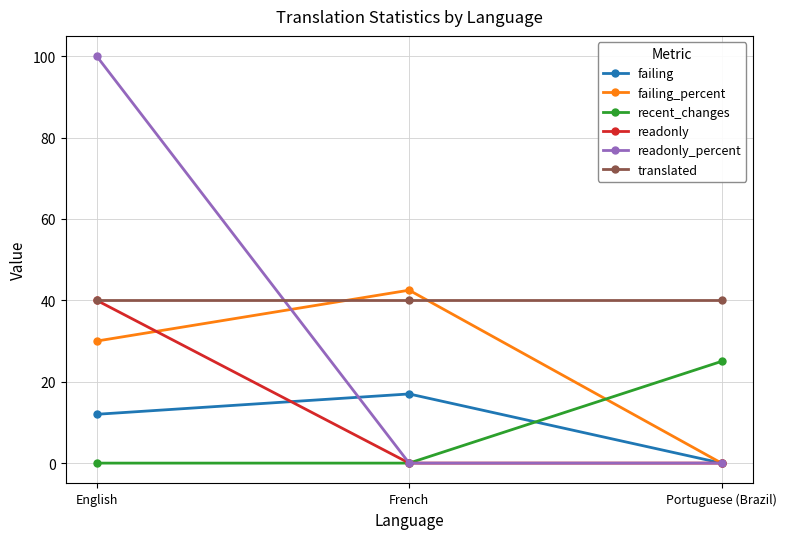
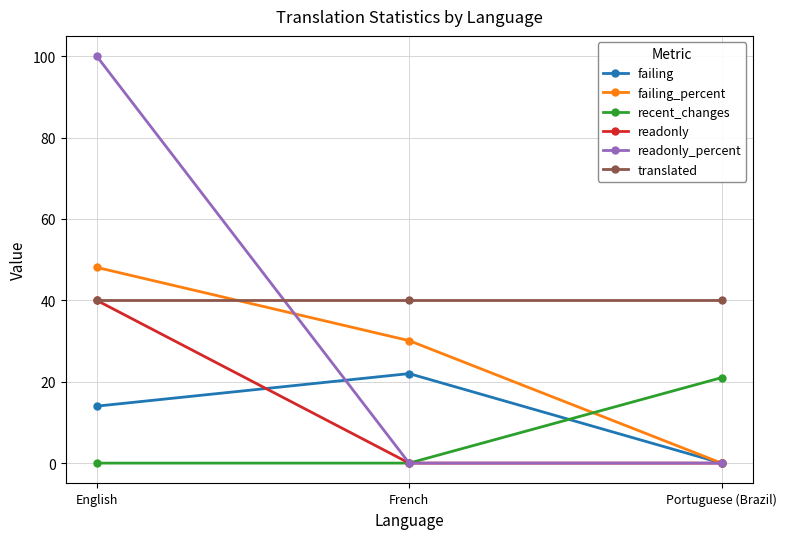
  {
    "failing": {
-     "English": 12,
-     "French": 17
+     "English": 14,
+     "French": 22
    },
    "failing_percent": {
-     "English": 30,
-     "French": 43
+     "English": 48,
+     "French": 30
    },
    "recent_changes": {
      "English": 0,
-     "Portuguese (Brazil)": 25
+     "Portuguese (Brazil)": 21
    },
    "readonly_percent": {
      "English": 100
    },
    "translated": {
      "French": 40,
      "Portuguese (Brazil)": 40
    }
  }
